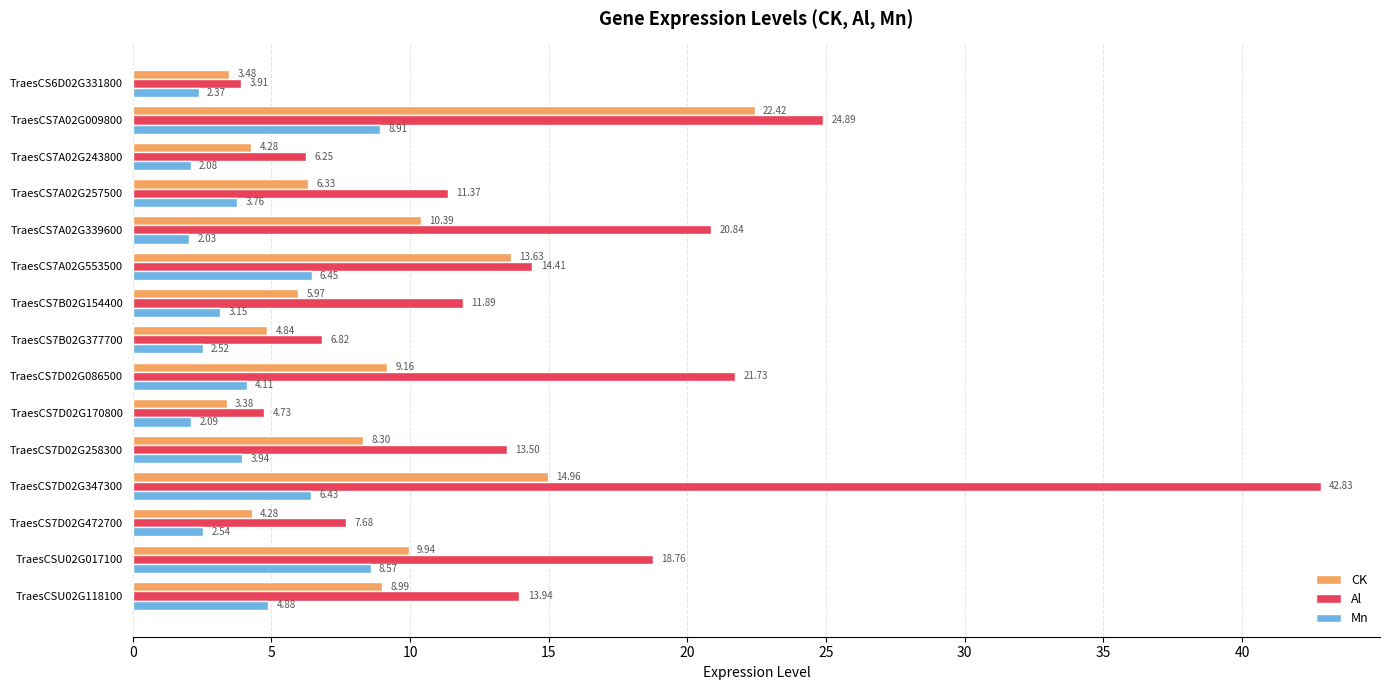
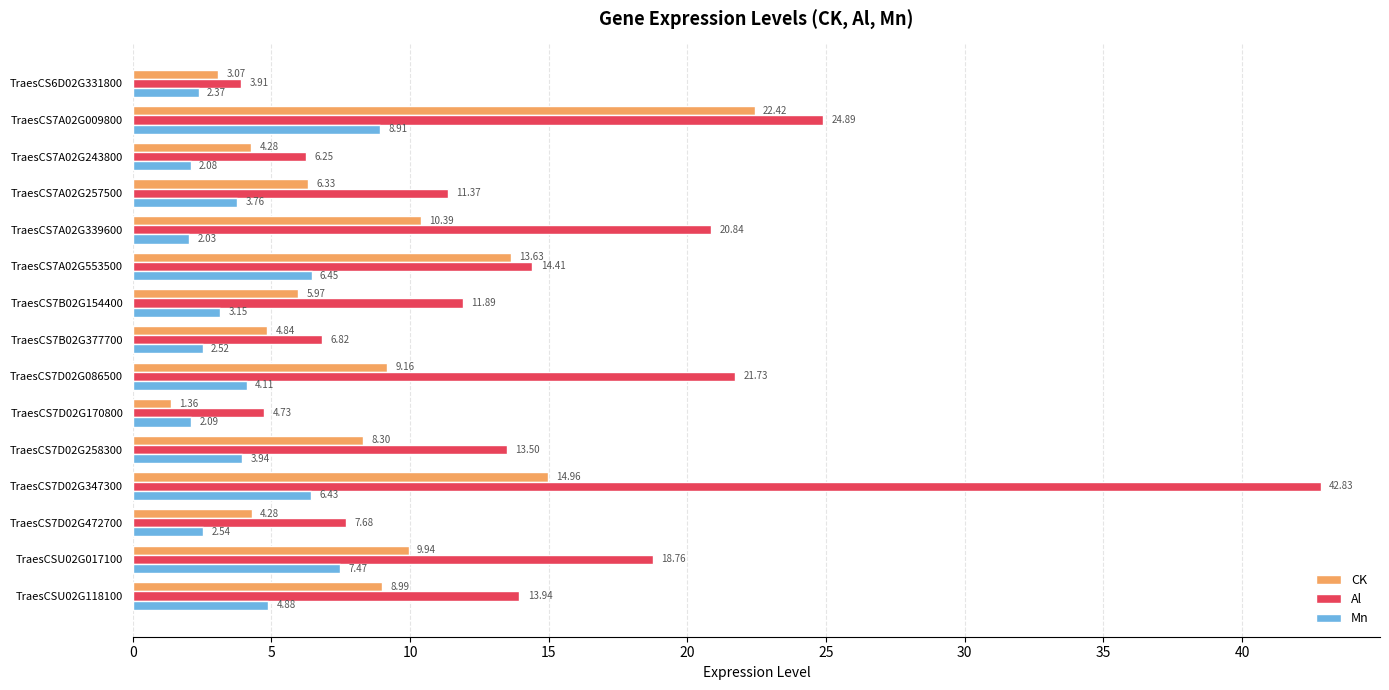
  {
    "CK": {
-     "TraesCS6D02G331800": 3.48,
+     "TraesCS6D02G331800": 3.07,
      "TraesCS7A02G009800": 22.42,
      "TraesCS7A02G243800": 4.28,
      "TraesCS7A02G257500": 6.33,
      "TraesCS7A02G339600": 10.39,
      "TraesCS7A02G553500": 13.63,
      "TraesCS7B02G154400": 5.97,
      "TraesCS7B02G377700": 4.84,
      "TraesCS7D02G086500": 9.16,
-     "TraesCS7D02G170800": 3.38,
+     "TraesCS7D02G170800": 1.36,
      "TraesCS7D02G258300": 8.30,
      "TraesCS7D02G347300": 14.96,
      "TraesCS7D02G472700": 4.28,
      "TraesCSU02G017100": 9.94,
      "TraesCSU02G118100": 8.99
    },
    "Al": {
      "TraesCS6D02G331800": 3.91,
      "TraesCS7A02G009800": 24.89,
      "TraesCS7A02G243800": 6.25,
      "TraesCS7A02G257500": 11.37,
      "TraesCS7A02G339600": 20.84,
      "TraesCS7A02G553500": 14.41,
      "TraesCS7B02G154400": 11.89,
      "TraesCS7B02G377700": 6.82,
      "TraesCS7D02G086500": 21.73,
      "TraesCS7D02G170800": 4.73,
      "TraesCS7D02G258300": 13.50,
      "TraesCS7D02G347300": 42.83,
      "TraesCS7D02G472700": 7.68,
      "TraesCSU02G017100": 18.76,
      "TraesCSU02G118100": 13.94
    },
    "Mn": {
      "TraesCS6D02G331800": 2.37,
      "TraesCS7A02G009800": 8.91,
      "TraesCS7A02G243800": 2.08,
      "TraesCS7A02G257500": 3.76,
      "TraesCS7A02G339600": 2.03,
      "TraesCS7A02G553500": 6.45,
      "TraesCS7B02G154400": 3.15,
      "TraesCS7B02G377700": 2.52,
      "TraesCS7D02G086500": 4.11,
      "TraesCS7D02G170800": 2.09,
      "TraesCS7D02G258300": 3.94,
      "TraesCS7D02G347300": 6.43,
      "TraesCS7D02G472700": 2.54,
-     "TraesCSU02G017100": 8.57,
+     "TraesCSU02G017100": 7.47,
      "TraesCSU02G118100": 4.88
    }
  }
